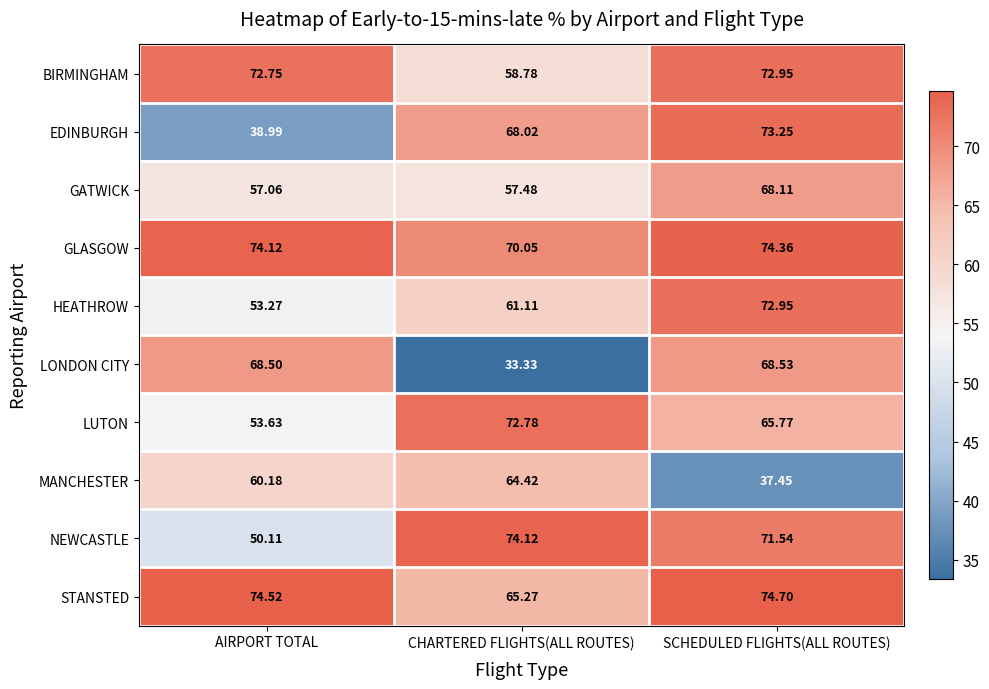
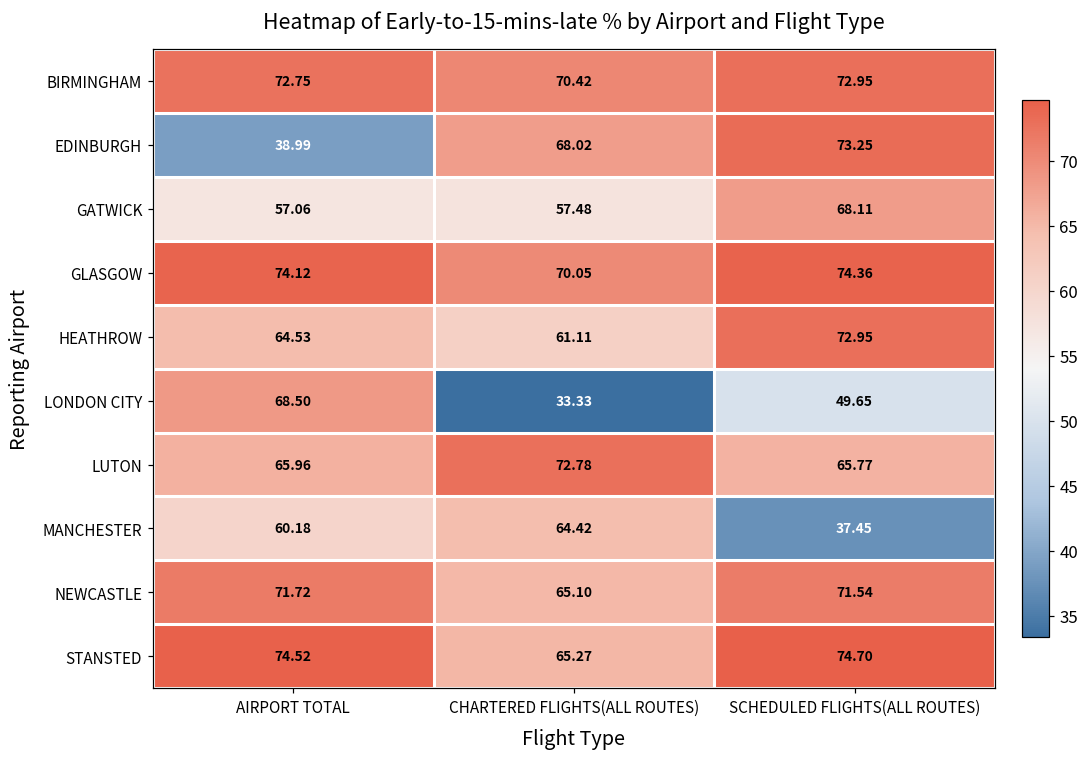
  {
    "BIRMINGHAM": {
      "AIRPORT TOTAL": 72.75,
-     "CHARTERED FLIGHTS(ALL ROUTES)": 58.78,
+     "CHARTERED FLIGHTS(ALL ROUTES)": 70.42,
      "SCHEDULED FLIGHTS(ALL ROUTES)": 72.95
    },
    "EDINBURGH": {
      "AIRPORT TOTAL": 38.99,
      "CHARTERED FLIGHTS(ALL ROUTES)": 68.02,
      "SCHEDULED FLIGHTS(ALL ROUTES)": 73.25
    },
    "GATWICK": {
      "AIRPORT TOTAL": 57.06,
      "CHARTERED FLIGHTS(ALL ROUTES)": 57.48,
      "SCHEDULED FLIGHTS(ALL ROUTES)": 68.11
    },
    "GLASGOW": {
      "AIRPORT TOTAL": 74.12,
      "CHARTERED FLIGHTS(ALL ROUTES)": 70.05,
      "SCHEDULED FLIGHTS(ALL ROUTES)": 74.36
    },
    "HEATHROW": {
-     "AIRPORT TOTAL": 53.27,
+     "AIRPORT TOTAL": 64.53,
      "CHARTERED FLIGHTS(ALL ROUTES)": 61.11,
      "SCHEDULED FLIGHTS(ALL ROUTES)": 72.95
    },
    "LONDON CITY": {
      "AIRPORT TOTAL": 68.50,
      "CHARTERED FLIGHTS(ALL ROUTES)": 33.33,
-     "SCHEDULED FLIGHTS(ALL ROUTES)": 68.53
+     "SCHEDULED FLIGHTS(ALL ROUTES)": 49.65
    },
    "LUTON": {
-     "AIRPORT TOTAL": 53.63,
+     "AIRPORT TOTAL": 65.96,
      "CHARTERED FLIGHTS(ALL ROUTES)": 72.78,
      "SCHEDULED FLIGHTS(ALL ROUTES)": 65.77
    },
    "MANCHESTER": {
      "AIRPORT TOTAL": 60.18,
      "CHARTERED FLIGHTS(ALL ROUTES)": 64.42,
      "SCHEDULED FLIGHTS(ALL ROUTES)": 37.45
    },
    "NEWCASTLE": {
-     "AIRPORT TOTAL": 50.11,
-     "CHARTERED FLIGHTS(ALL ROUTES)": 74.12,
+     "AIRPORT TOTAL": 71.72,
+     "CHARTERED FLIGHTS(ALL ROUTES)": 65.10,
      "SCHEDULED FLIGHTS(ALL ROUTES)": 71.54
    },
    "STANSTED": {
      "AIRPORT TOTAL": 74.52,
      "CHARTERED FLIGHTS(ALL ROUTES)": 65.27,
      "SCHEDULED FLIGHTS(ALL ROUTES)": 74.70
    }
  }
